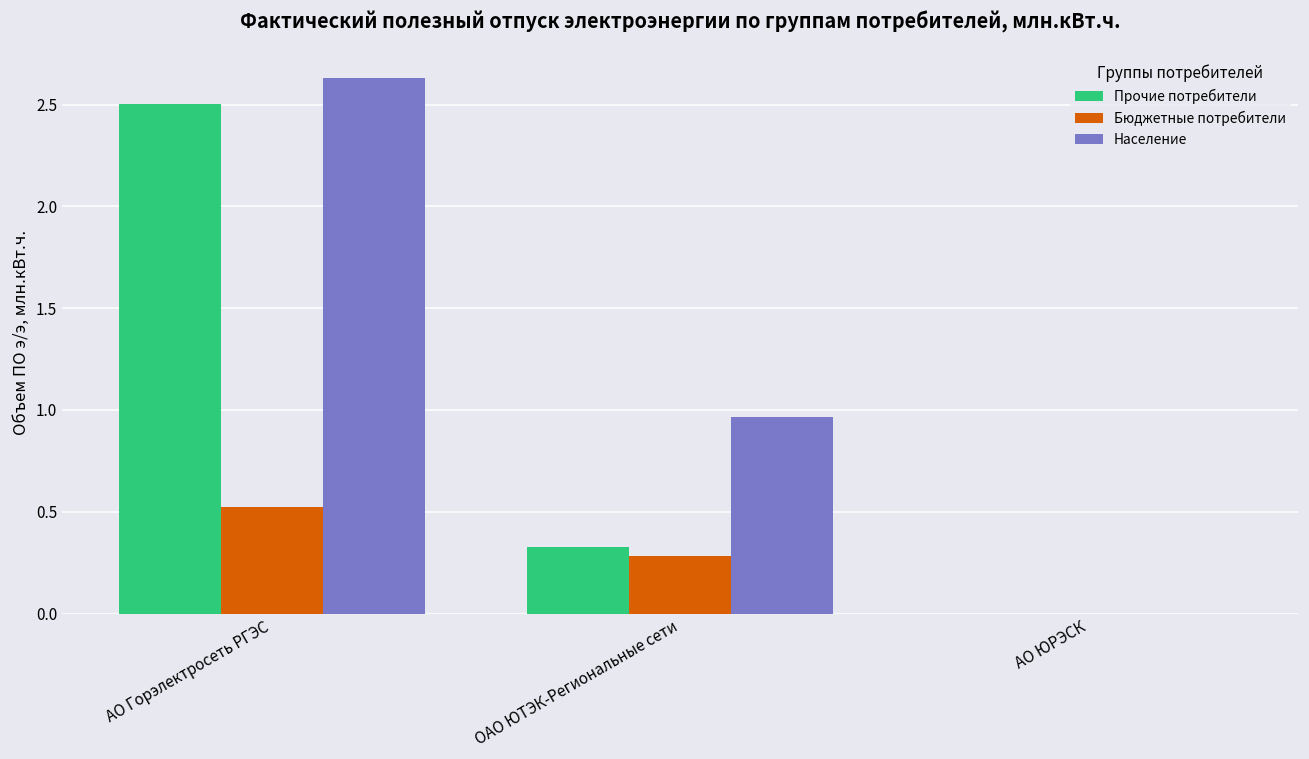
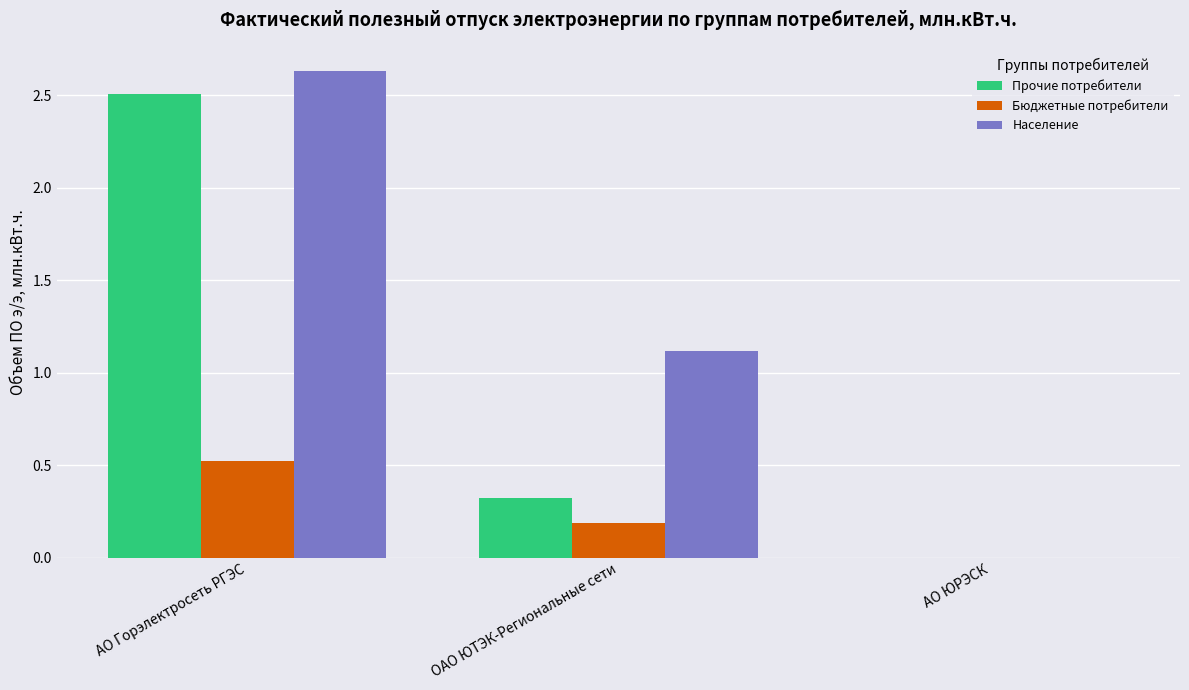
  {
    "Прочие потребители": {
      "АО Горэлектросеть РГЭС": 2.50,
      "ОАО ЮТЭК-Региональные сети": 0.33,
      "АО ЮРЭСК": 0.00
    },
    "Бюджетные потребители": {
      "АО Горэлектросеть РГЭС": 0.53,
-     "ОАО ЮТЭК-Региональные сети": 0.29,
+     "ОАО ЮТЭК-Региональные сети": 0.19,
      "АО ЮРЭСК": 0.00
    },
    "Население": {
      "АО Горэлектросеть РГЭС": 2.63,
-     "ОАО ЮТЭК-Региональные сети": 0.97,
+     "ОАО ЮТЭК-Региональные сети": 1.12,
      "АО ЮРЭСК": 0.00
    }
  }
